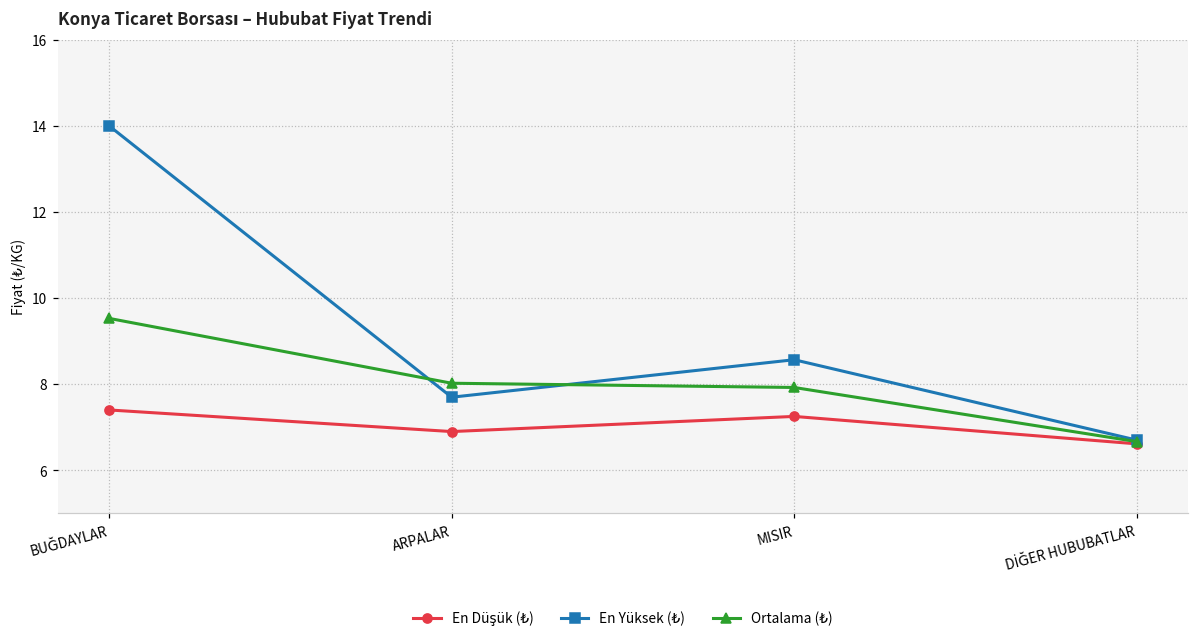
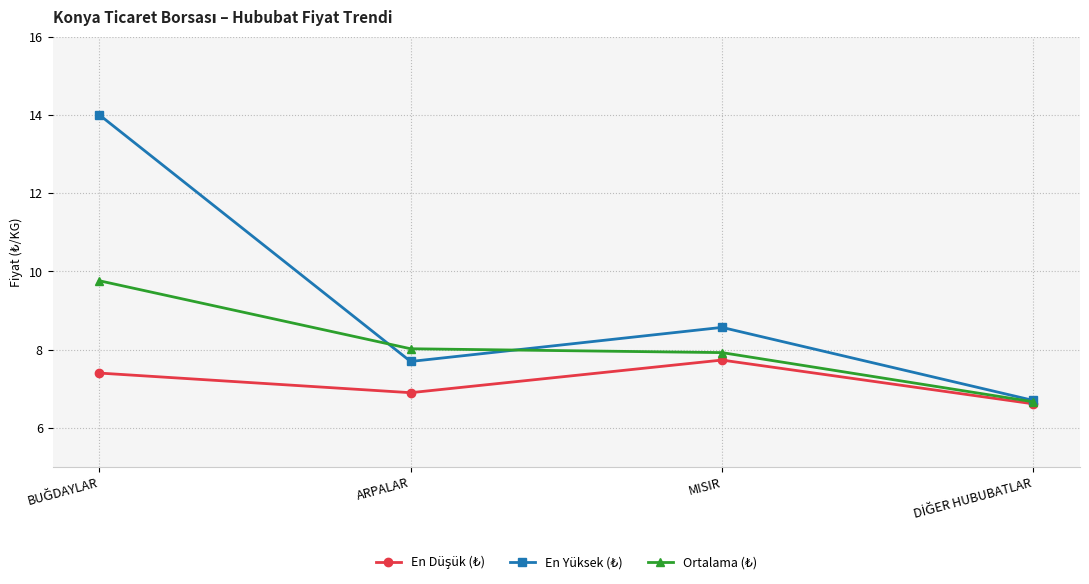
  {
    "En Düşük (₺)": {
      "BUĞDAYLAR": 7.4,
      "ARPALAR": 6.9,
-     "MISIR": 7.3
+     "MISIR": 7.7
    },
    "En Yüksek (₺)": {
      "BUĞDAYLAR": 14.0,
      "ARPALAR": 7.7,
      "MISIR": 8.6
    },
    "Ortalama (₺)": {
-     "BUĞDAYLAR": 9.5,
+     "BUĞDAYLAR": 9.8,
      "ARPALAR": 8.0,
      "MISIR": 7.9
    }
  }
